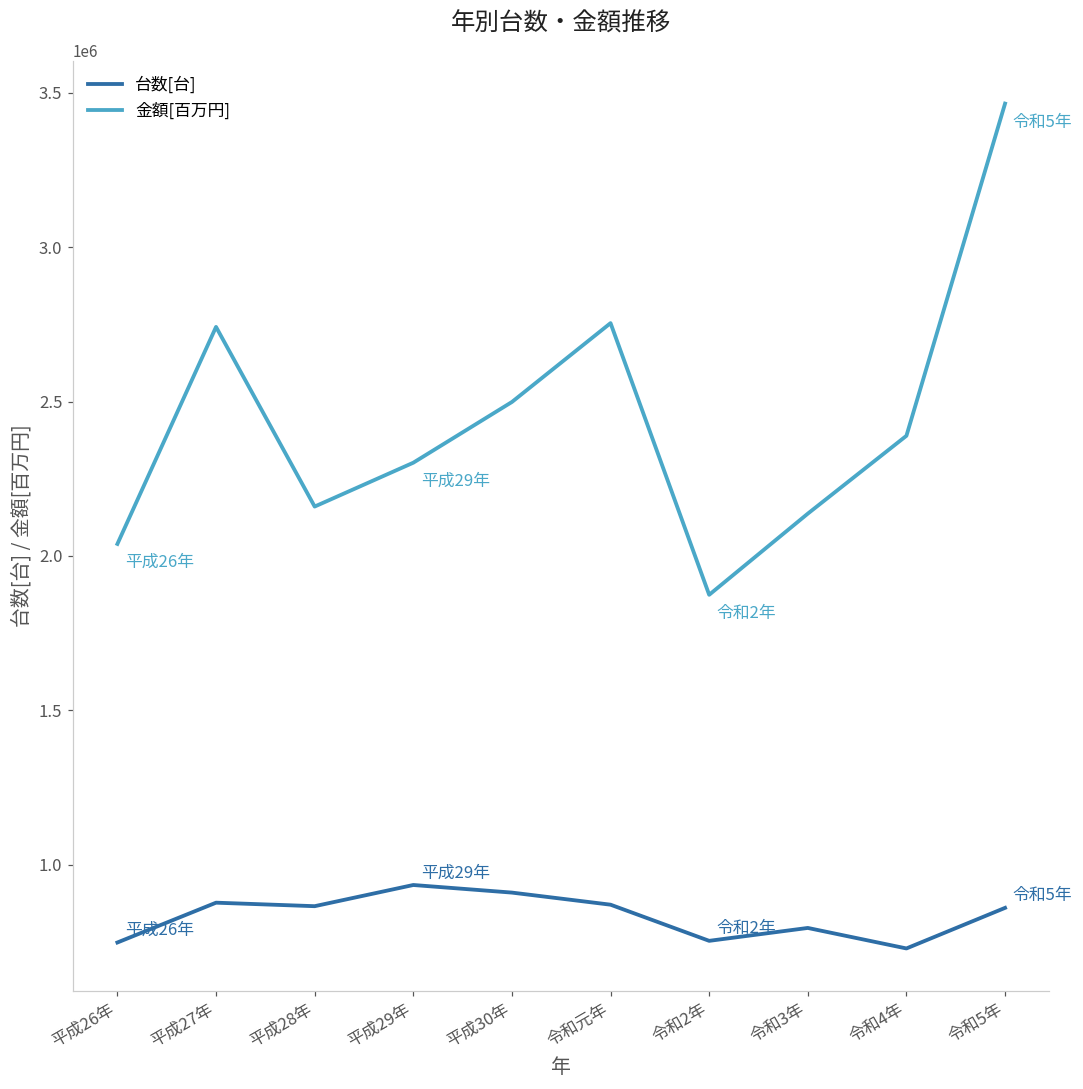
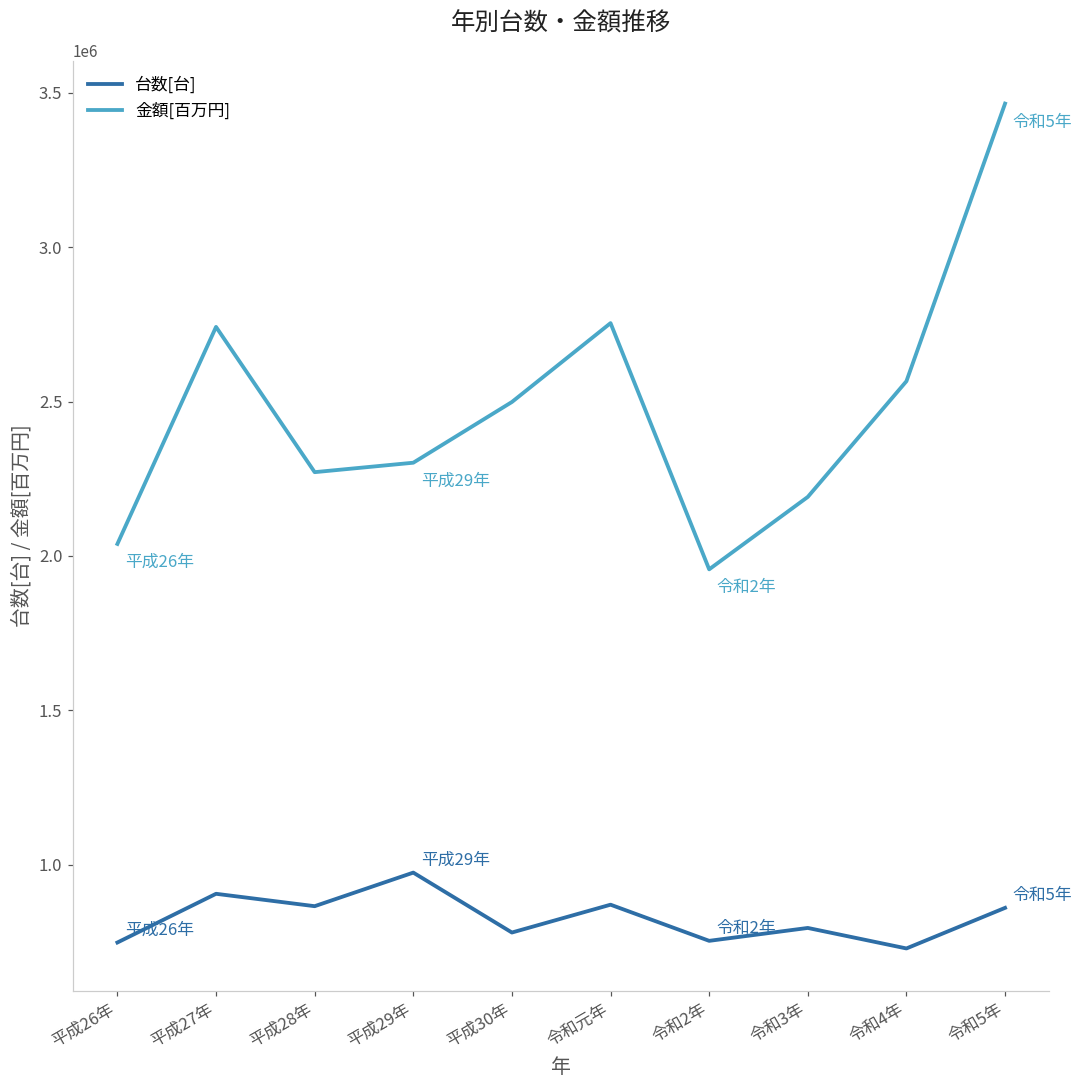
  {
    "台数[台]": {
      "平成26年": 750000,
-     "平成27年": 880000,
+     "平成27年": 910000,
      "平成28年": 870000,
-     "平成29年": 930000,
-     "平成30年": 910000,
+     "平成29年": 970000,
+     "平成30年": 780000,
      "令和元年": 870000,
      "令和2年": 750000,
      "令和3年": 800000,
      "令和4年": 730000,
      "令和5年": 860000
    },
    "金額[百万円]": {
      "平成26年": 2040000,
      "平成27年": 2740000,
-     "平成28年": 2160000,
+     "平成28年": 2270000,
      "平成29年": 2300000,
      "平成30年": 2500000,
      "令和元年": 2750000,
-     "令和2年": 1870000,
-     "令和3年": 2140000,
-     "令和4年": 2390000,
+     "令和2年": 1960000,
+     "令和3年": 2190000,
+     "令和4年": 2570000,
      "令和5年": 3470000
    }
  }
